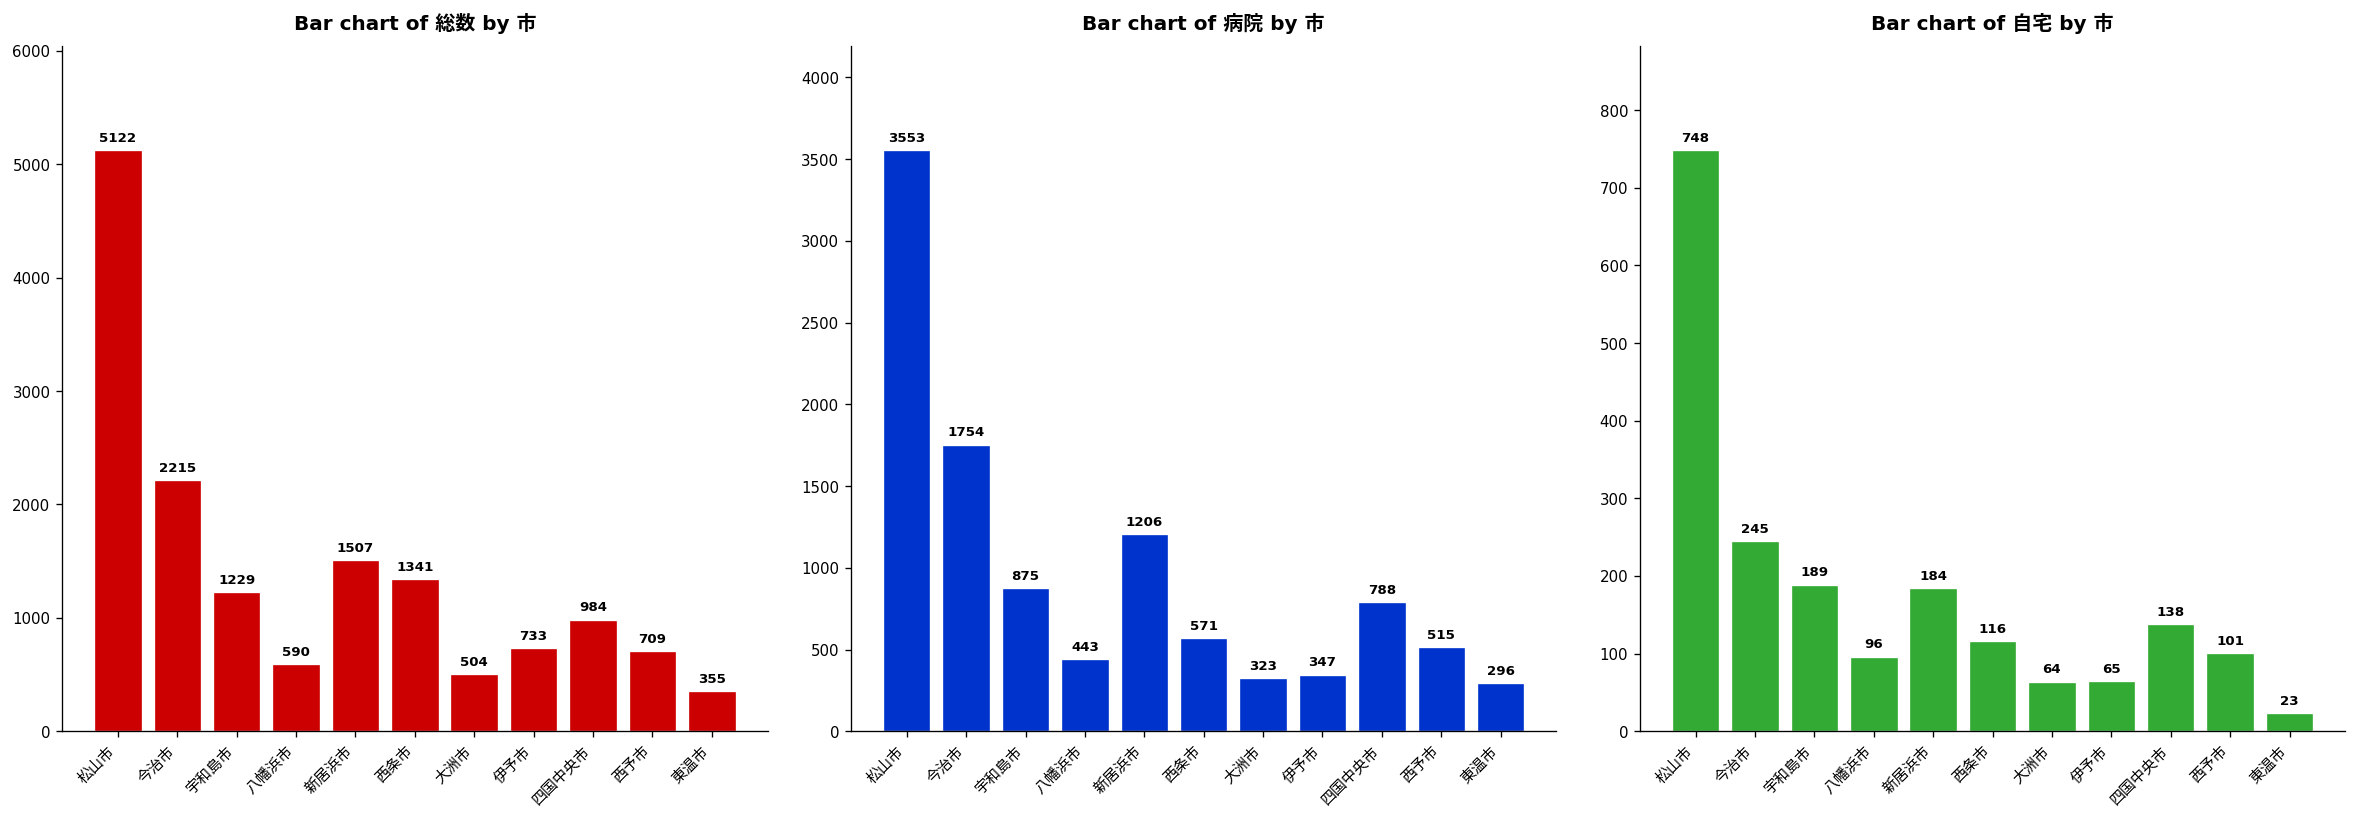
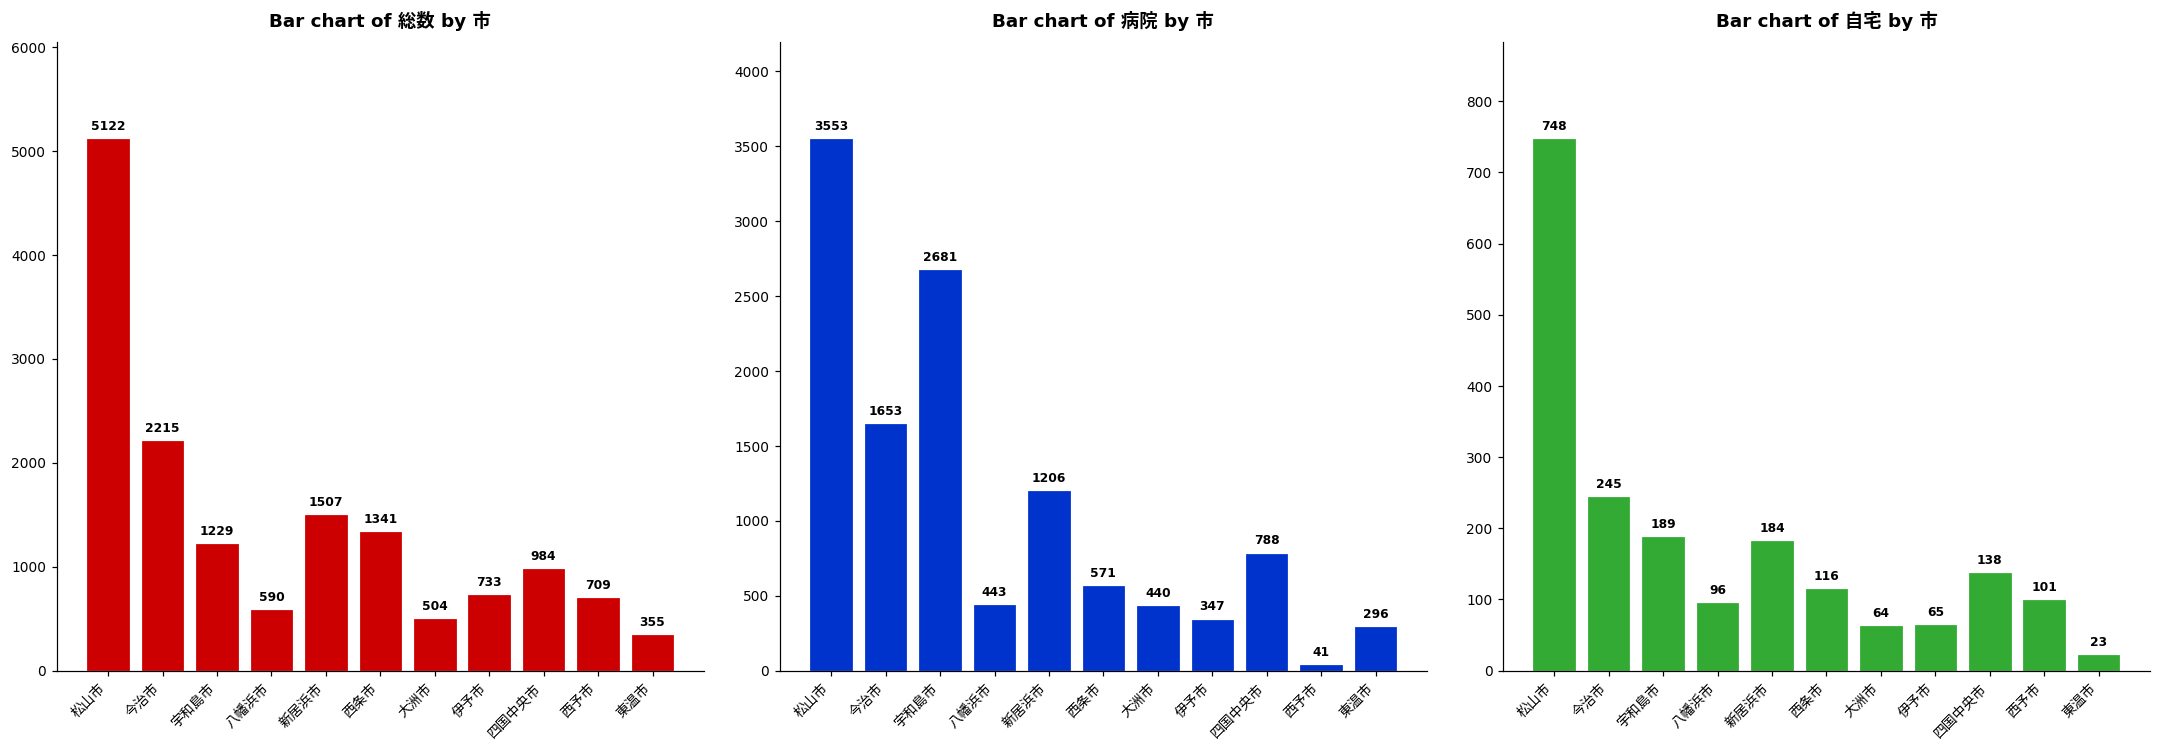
  {
    "Bar chart of 総数 by 市": {
      "松山市": 5122,
      "今治市": 2215,
      "宇和島市": 1229,
      "八幡浜市": 590,
      "新居浜市": 1507,
      "西条市": 1341,
      "大洲市": 504,
      "伊予市": 733,
      "四国中央市": 984,
      "西予市": 709,
      "東温市": 355
    },
    "Bar chart of 病院 by 市": {
      "松山市": 3553,
-     "今治市": 1754,
-     "宇和島市": 875,
+     "今治市": 1653,
+     "宇和島市": 2681,
      "八幡浜市": 443,
      "新居浜市": 1206,
      "西条市": 571,
-     "大洲市": 323,
+     "大洲市": 440,
      "伊予市": 347,
      "四国中央市": 788,
-     "西予市": 515,
+     "西予市": 41,
      "東温市": 296
    },
    "Bar chart of 自宅 by 市": {
      "松山市": 748,
      "今治市": 245,
      "宇和島市": 189,
      "八幡浜市": 96,
      "新居浜市": 184,
      "西条市": 116,
      "大洲市": 64,
      "伊予市": 65,
      "四国中央市": 138,
      "西予市": 101,
      "東温市": 23
    }
  }
